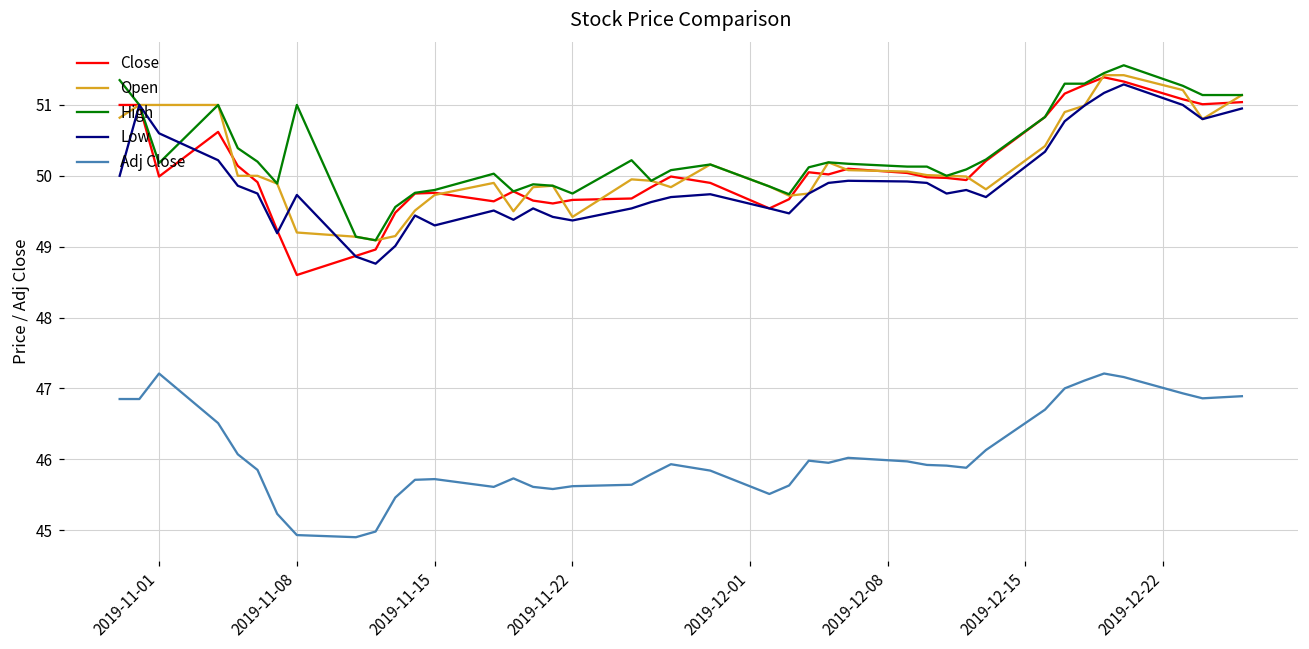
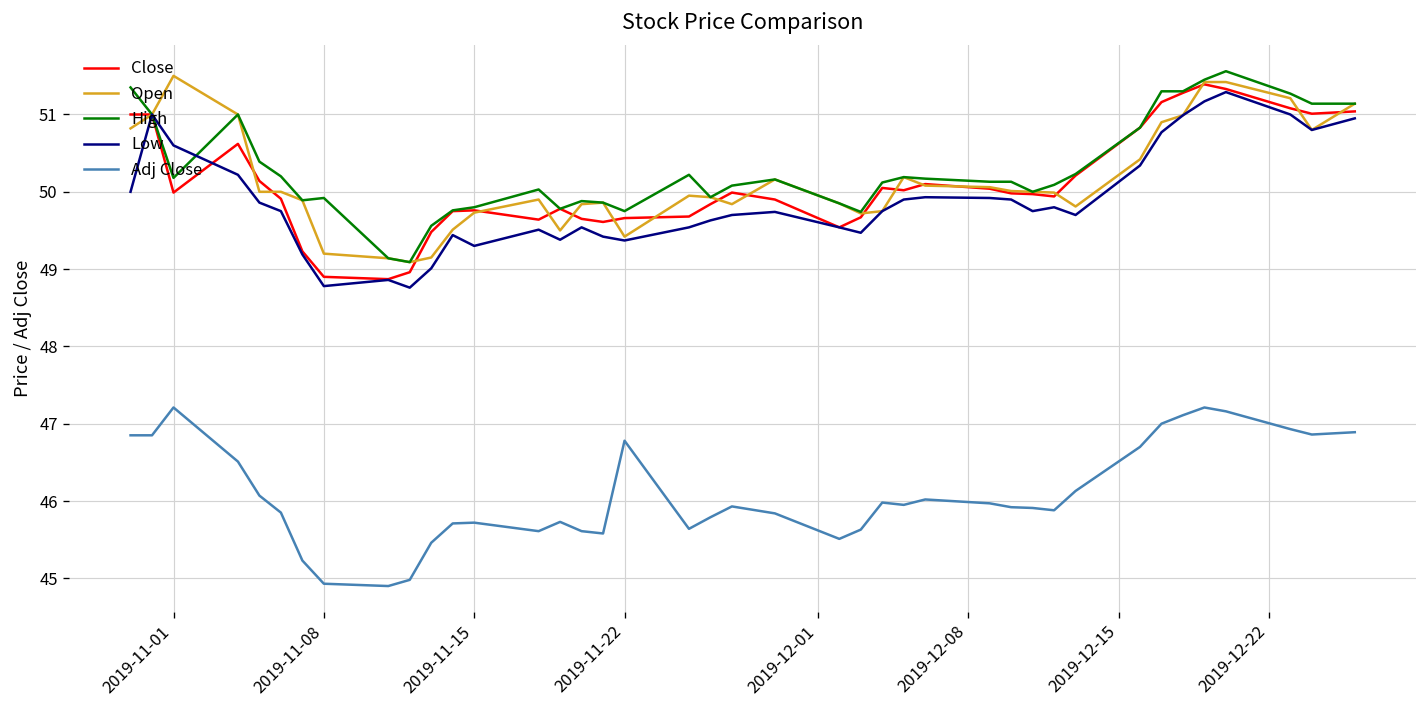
  {
    "Close": {
      "2019-11-01": 50.0,
-     "2019-11-08": 48.6,
+     "2019-11-08": 48.9,
      "2019-11-22": 49.7
    },
    "Open": {
-     "2019-11-01": 51.0,
+     "2019-11-01": 51.5,
      "2019-11-08": 49.2,
      "2019-11-22": 49.4
    },
    "High": {
      "2019-11-01": 50.2,
-     "2019-11-08": 51.0,
+     "2019-11-08": 49.9,
      "2019-11-15": 49.8,
      "2019-11-22": 49.8
    },
    "Low": {
      "2019-11-01": 50.6,
-     "2019-11-08": 49.7,
+     "2019-11-08": 48.8,
      "2019-11-15": 49.3,
      "2019-11-22": 49.4
    },
    "Adj Close": {
      "2019-11-01": 47.2,
      "2019-11-08": 44.9,
      "2019-11-15": 45.7,
-     "2019-11-22": 45.6
+     "2019-11-22": 46.8
    }
  }
